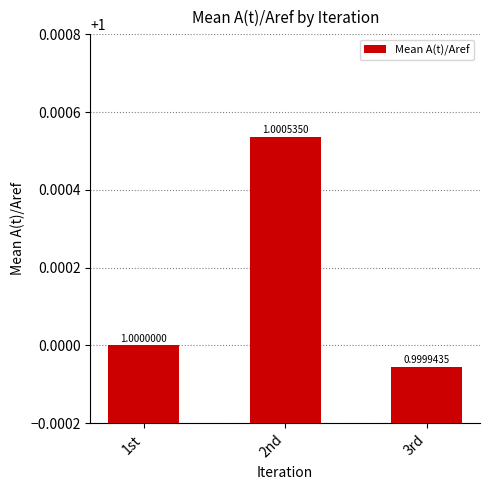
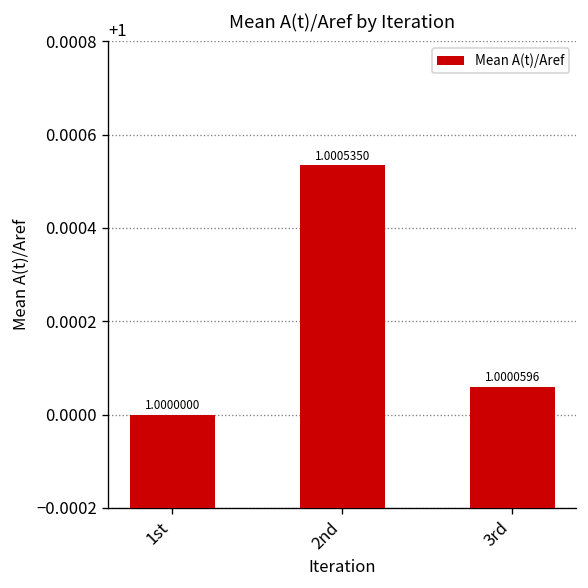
  {
    "1st": 1.0000000,
    "2nd": 1.0005350,
-   "3rd": 0.9999435
+   "3rd": 1.0000596
  }
